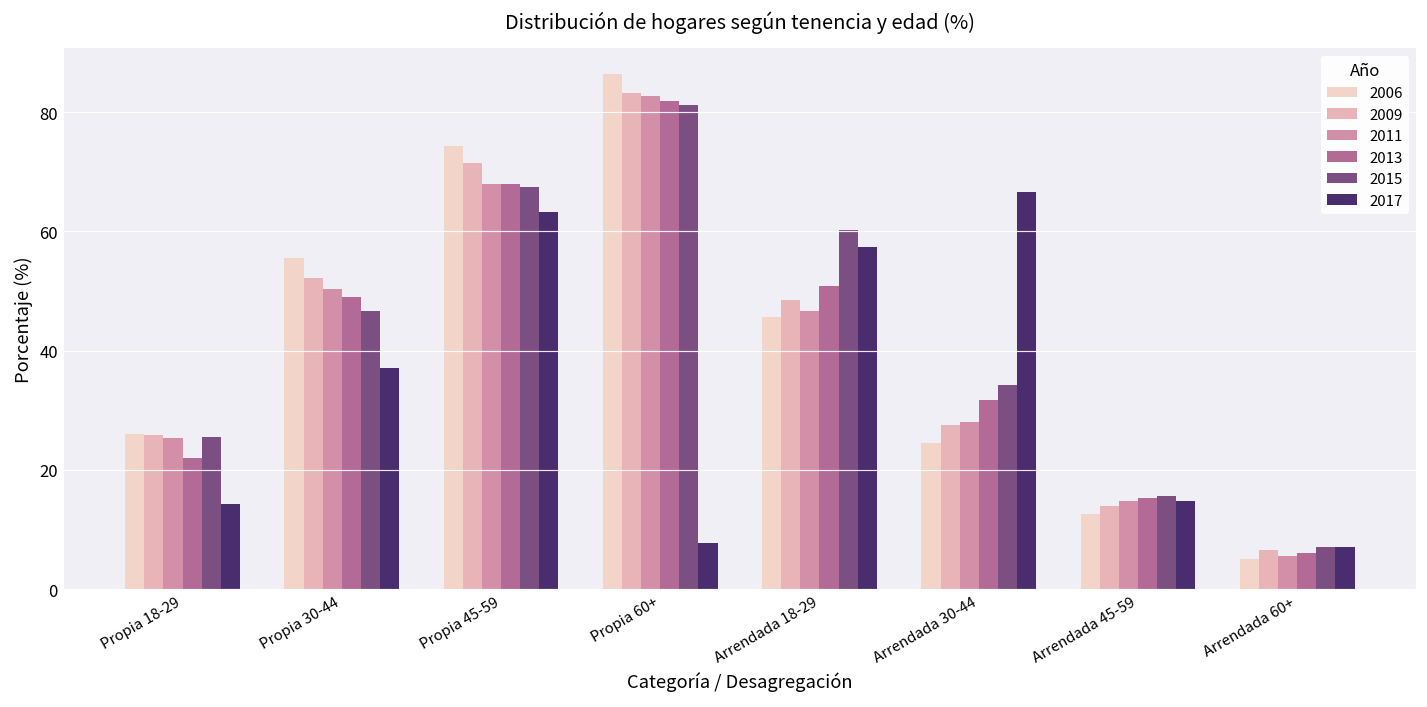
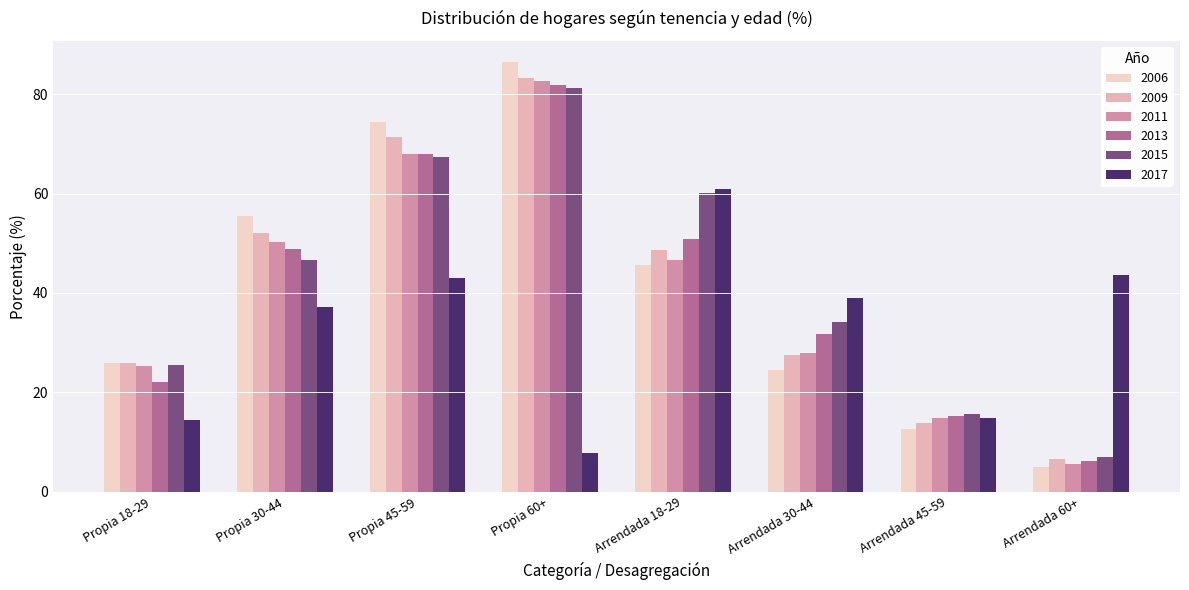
  {
    "2015": {
      "Propia 18-29": 26,
      "Propia 30-44": 47,
      "Propia 45-59": 67,
      "Propia 60+": 81,
      "Arrendada 18-29": 60,
      "Arrendada 30-44": 34,
      "Arrendada 45-59": 16,
      "Arrendada 60+": 7
    },
    "2017": {
      "Propia 18-29": 14,
      "Propia 30-44": 37,
-     "Propia 45-59": 63,
+     "Propia 45-59": 43,
      "Propia 60+": 8,
-     "Arrendada 18-29": 57,
-     "Arrendada 30-44": 67,
+     "Arrendada 18-29": 61,
+     "Arrendada 30-44": 39,
      "Arrendada 45-59": 15,
-     "Arrendada 60+": 7
+     "Arrendada 60+": 44
    }
  }
